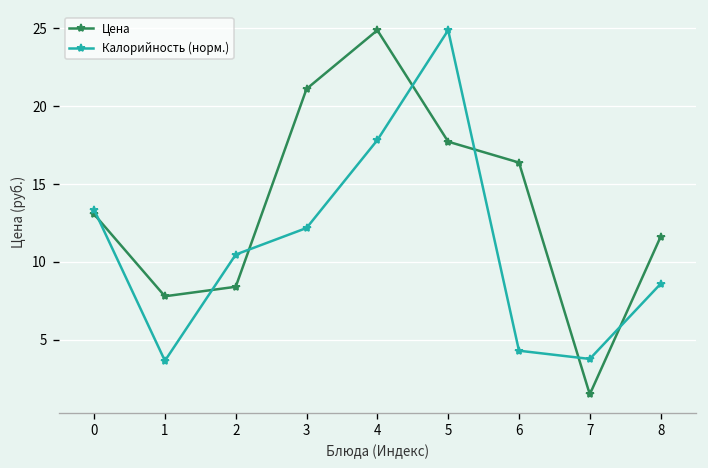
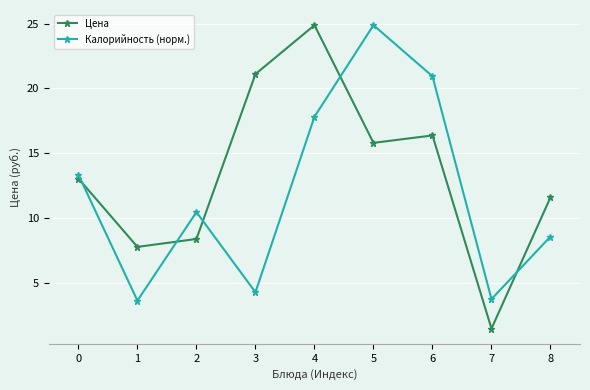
  {
    "Цена": {
      "0": 13.1,
      "1": 7.8,
      "2": 8.4,
      "3": 21.1,
      "4": 24.9,
-     "5": 17.7,
+     "5": 15.8,
      "6": 16.4,
      "7": 1.5,
      "8": 11.6
    },
    "Калорийность (норм.)": {
      "0": 13.4,
      "1": 3.6,
      "2": 10.5,
-     "3": 12.2,
+     "3": 4.3,
      "4": 17.8,
      "5": 24.9,
-     "6": 4.3,
+     "6": 20.9,
      "7": 3.8,
      "8": 8.6
    }
  }
